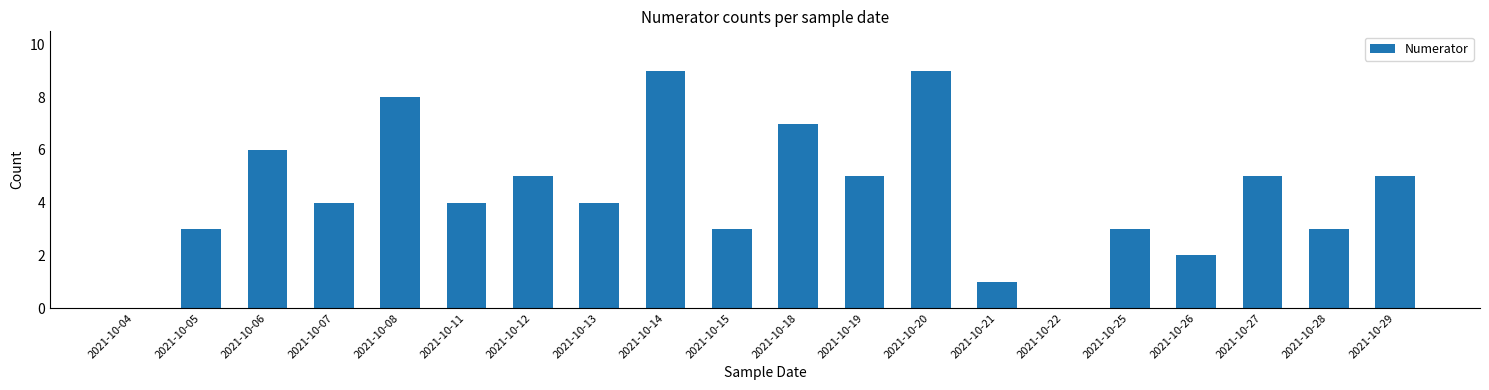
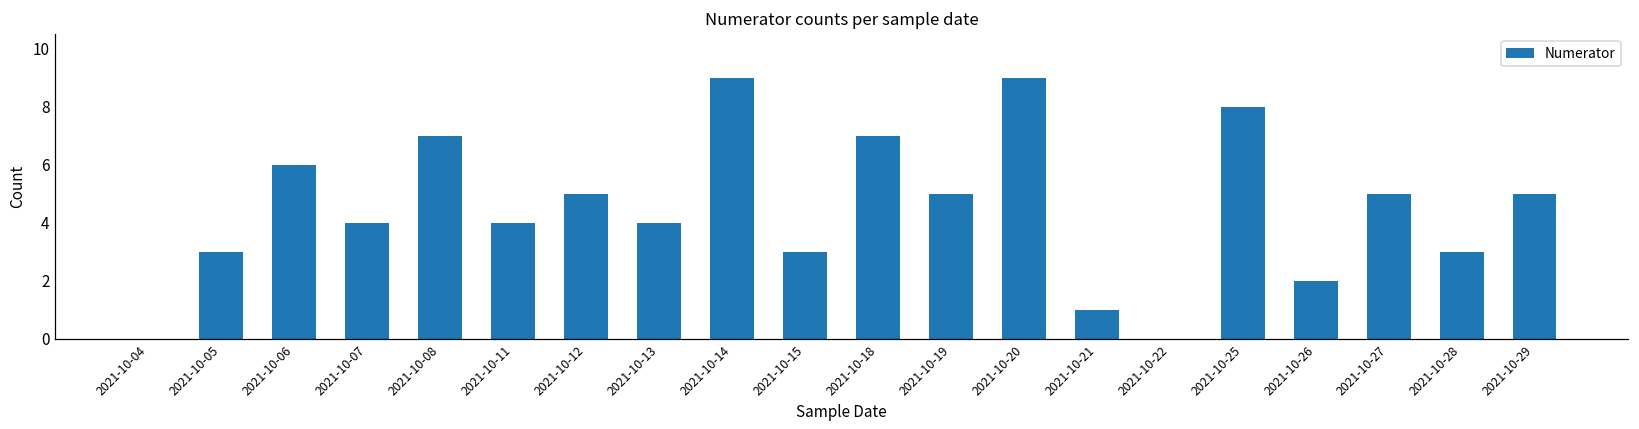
  {
    "2021-10-04": 0,
    "2021-10-05": 3,
    "2021-10-06": 6,
    "2021-10-07": 4,
-   "2021-10-08": 8,
+   "2021-10-08": 7,
    "2021-10-11": 4,
    "2021-10-12": 5,
    "2021-10-13": 4,
    "2021-10-14": 9,
    "2021-10-15": 3,
    "2021-10-18": 7,
    "2021-10-19": 5,
    "2021-10-20": 9,
    "2021-10-21": 1,
    "2021-10-22": 0,
-   "2021-10-25": 3,
+   "2021-10-25": 8,
    "2021-10-26": 2,
    "2021-10-27": 5,
    "2021-10-28": 3,
    "2021-10-29": 5
  }
